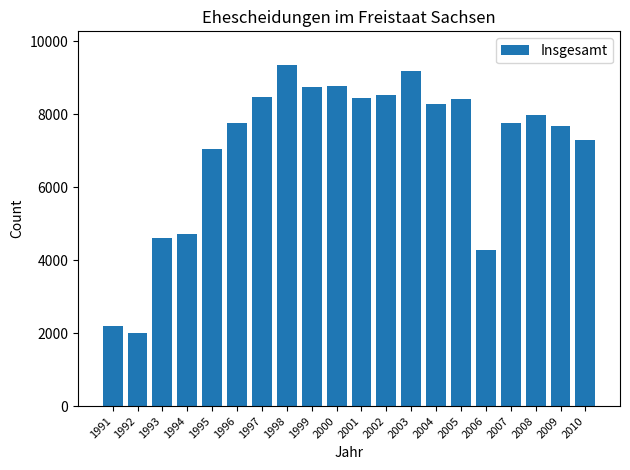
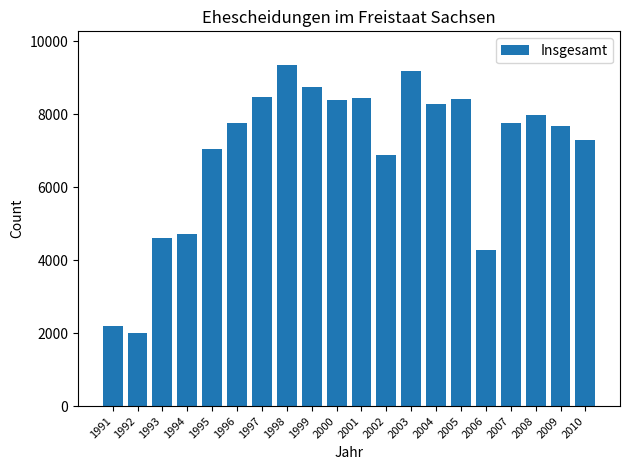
  {
    "1991": 2200,
    "1992": 2000,
    "1993": 4600,
    "1994": 4700,
    "1995": 7000,
    "1996": 7800,
    "1997": 8500,
    "1998": 9300,
    "1999": 8700,
-   "2000": 8800,
+   "2000": 8400,
    "2001": 8400,
-   "2002": 8500,
+   "2002": 6900,
    "2003": 9200,
    "2004": 8300,
    "2005": 8400,
    "2006": 4300,
    "2007": 7700,
    "2008": 8000,
    "2009": 7700,
    "2010": 7300
  }
